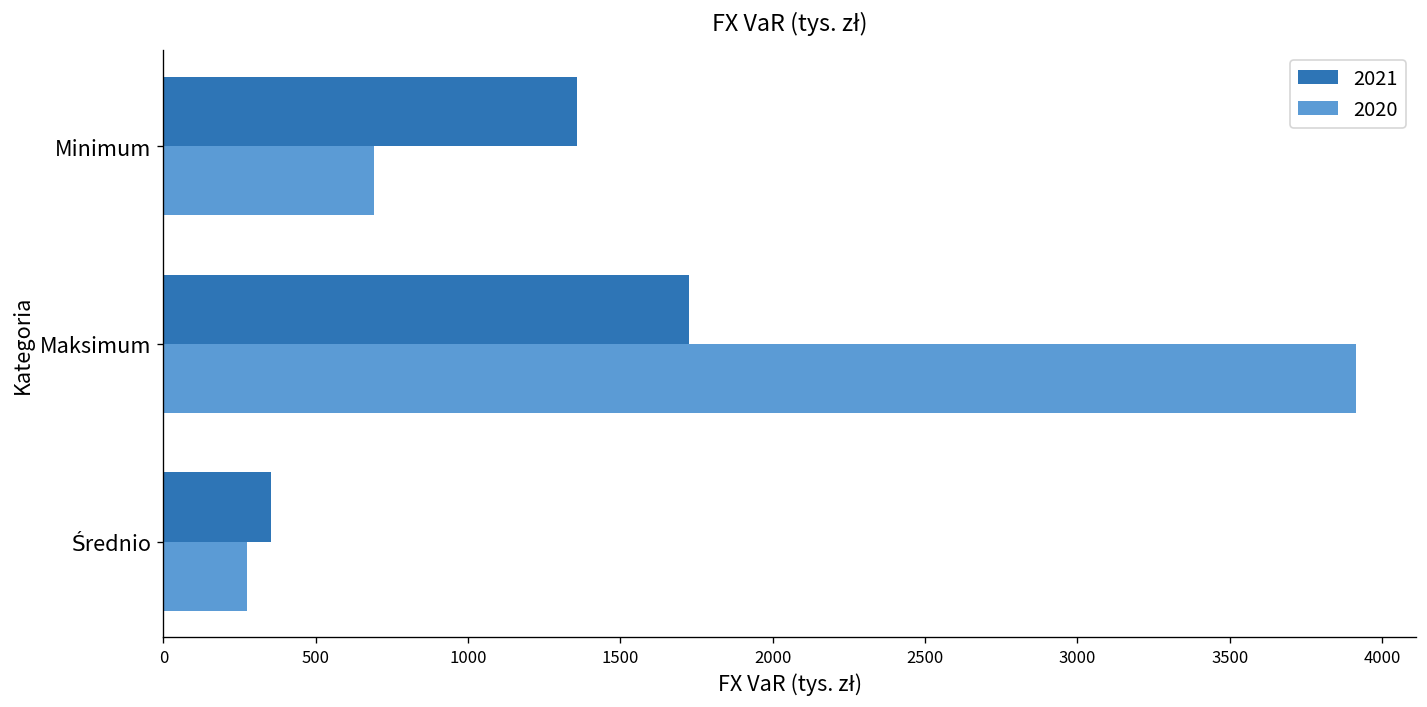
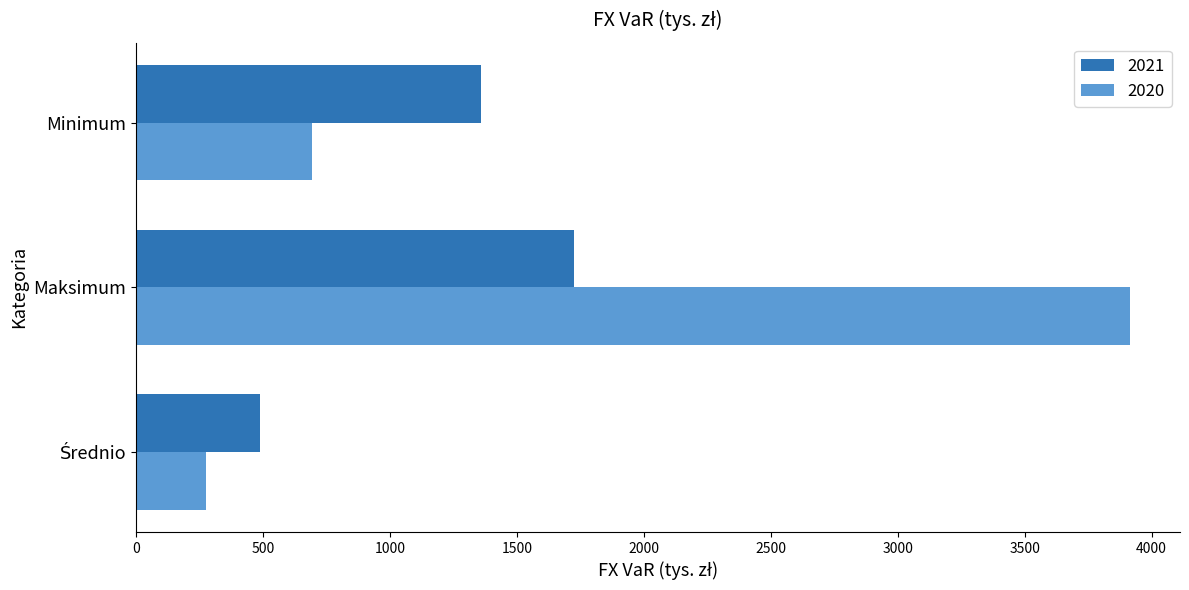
  {
    "2021": {
      "Minimum": 1360,
      "Maksimum": 1730,
-     "Średnio": 350
+     "Średnio": 490
    },
    "2020": {
      "Minimum": 690,
      "Maksimum": 3920,
      "Średnio": 280
    }
  }
